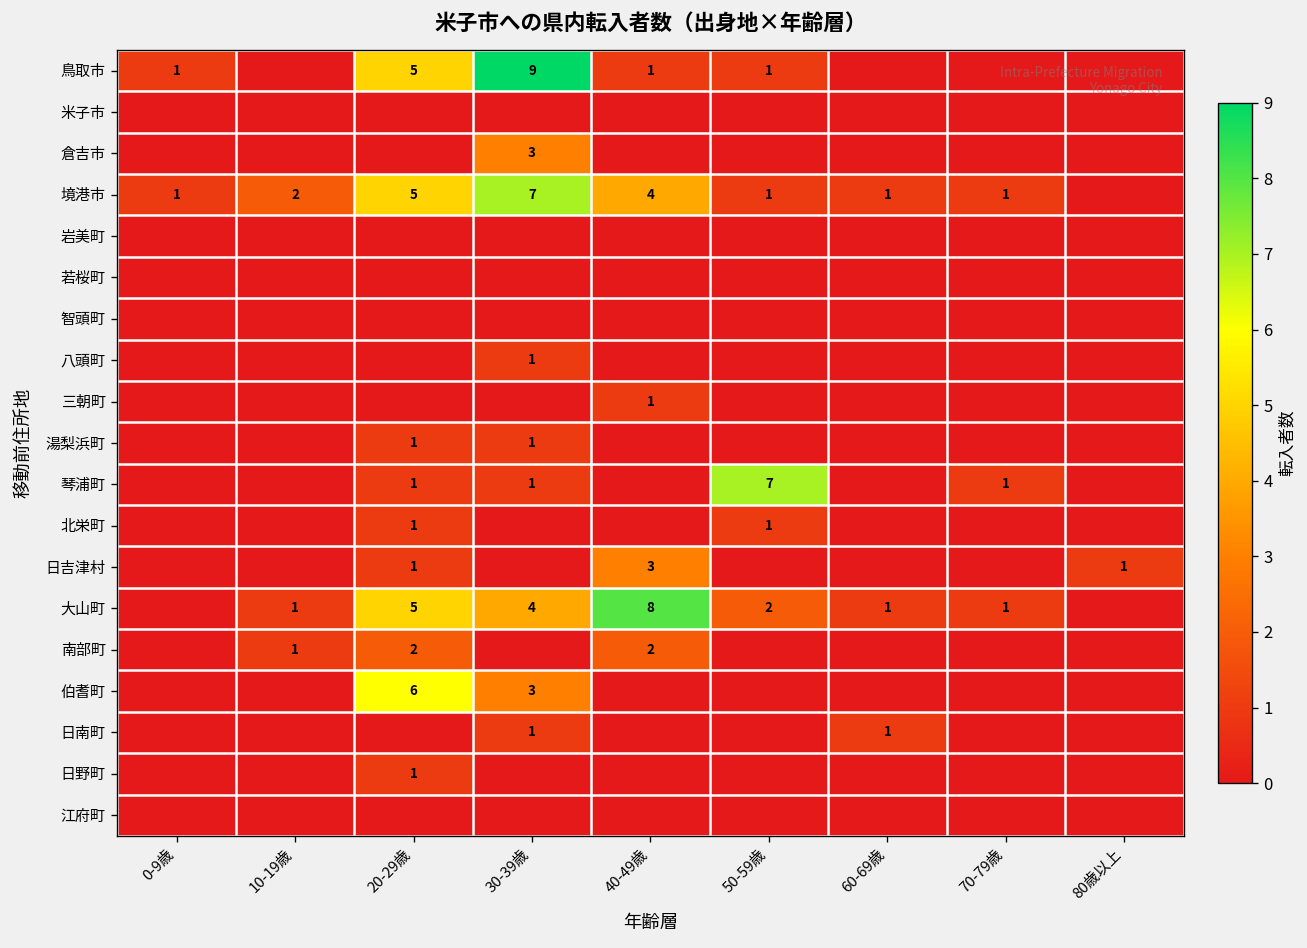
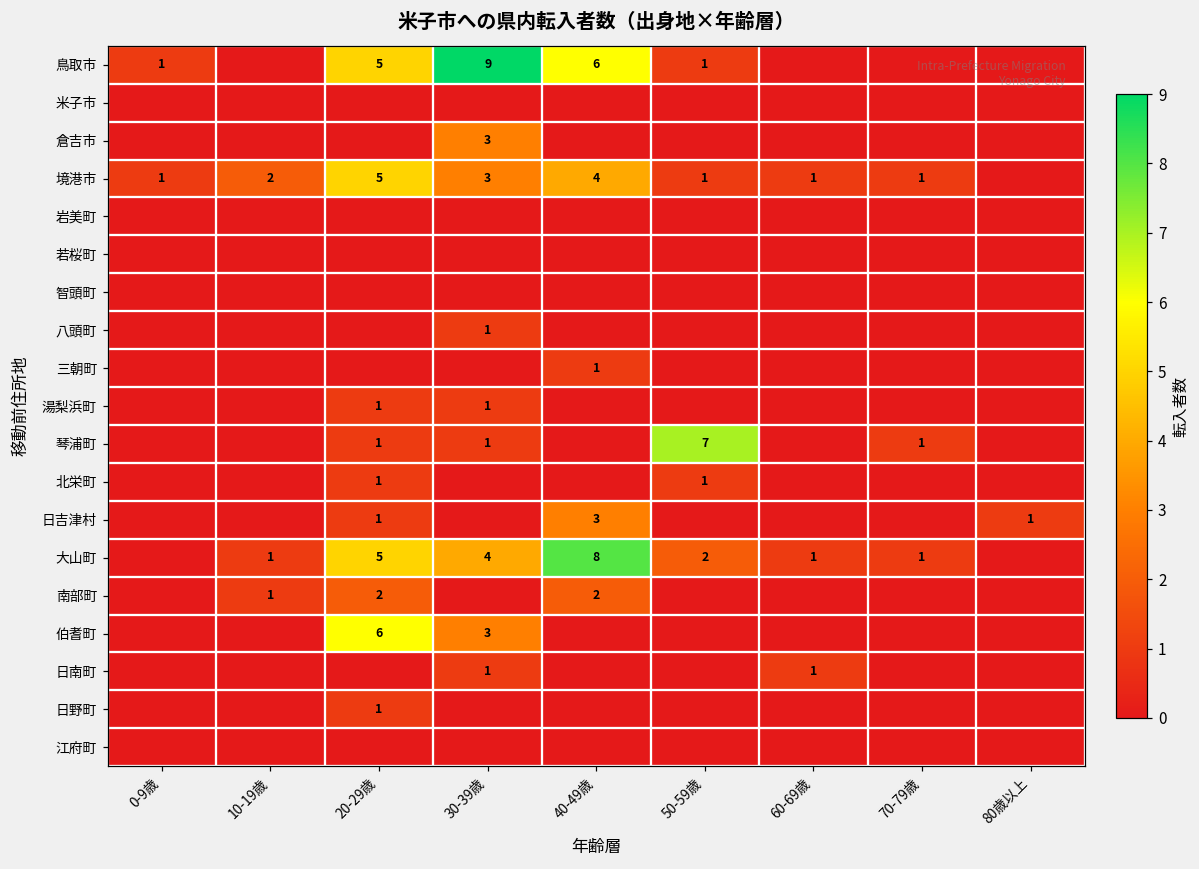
  {
    "鳥取市": {
      "0-9歳": 1,
      "20-29歳": 5,
      "30-39歳": 9,
-     "40-49歳": 1,
+     "40-49歳": 6,
      "50-59歳": 1
    },
    "倉吉市": {
      "30-39歳": 3
    },
    "境港市": {
      "0-9歳": 1,
      "10-19歳": 2,
      "20-29歳": 5,
-     "30-39歳": 7,
+     "30-39歳": 3,
      "40-49歳": 4,
      "50-59歳": 1,
      "60-69歳": 1,
      "70-79歳": 1
    },
    "八頭町": {
      "30-39歳": 1
    },
    "三朝町": {
      "40-49歳": 1
    },
    "湯梨浜町": {
      "20-29歳": 1,
      "30-39歳": 1
    },
    "琴浦町": {
      "20-29歳": 1,
      "30-39歳": 1,
      "50-59歳": 7,
      "70-79歳": 1
    },
    "北栄町": {
      "20-29歳": 1,
      "50-59歳": 1
    },
    "日吉津村": {
      "20-29歳": 1,
      "40-49歳": 3,
      "80歳以上": 1
    },
    "大山町": {
      "10-19歳": 1,
      "20-29歳": 5,
      "30-39歳": 4,
      "40-49歳": 8,
      "50-59歳": 2,
      "60-69歳": 1,
      "70-79歳": 1
    },
    "南部町": {
      "10-19歳": 1,
      "20-29歳": 2,
      "40-49歳": 2
    },
    "伯耆町": {
      "20-29歳": 6,
      "30-39歳": 3
    },
    "日南町": {
      "30-39歳": 1,
      "60-69歳": 1
    },
    "日野町": {
      "20-29歳": 1
    }
  }
